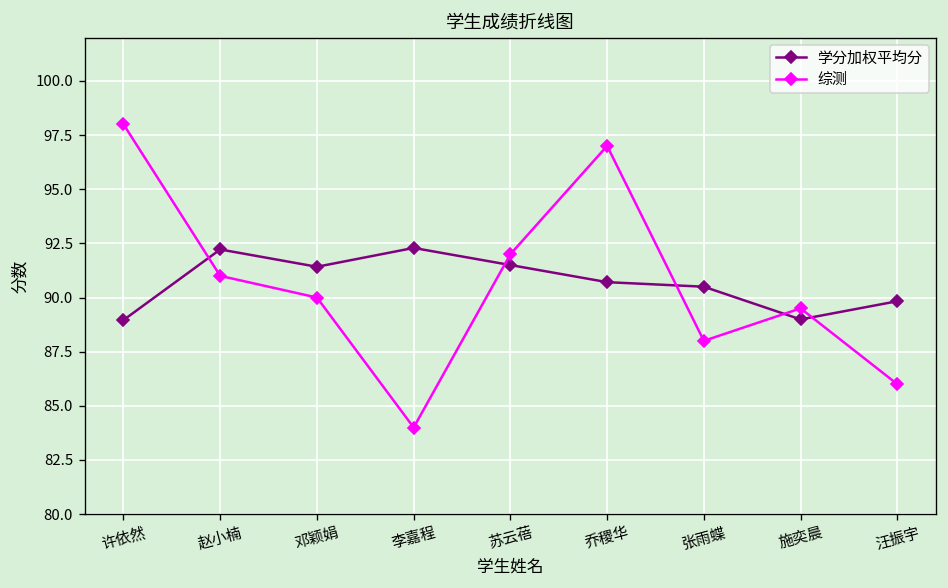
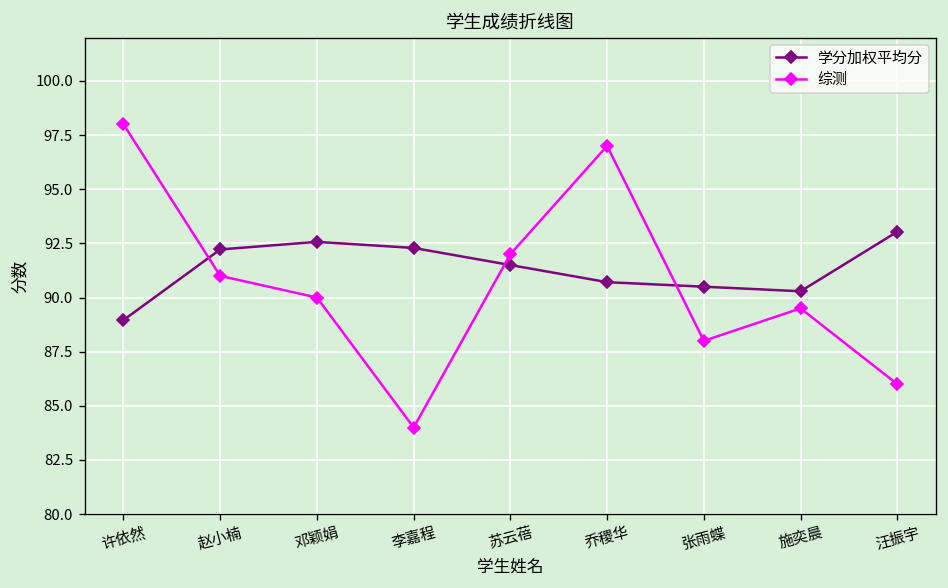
  {
    "学分加权平均分": {
      "许依然": 89.0,
      "赵小楠": 92.2,
-     "邓颖娟": 91.4,
+     "邓颖娟": 92.6,
      "李嘉程": 92.3,
      "苏云蓓": 91.5,
      "乔稷华": 90.7,
      "张雨蝶": 90.5,
-     "施奕晨": 89.0,
-     "汪振宇": 89.8
+     "施奕晨": 90.3,
+     "汪振宇": 93.0
    },
    "综测": {
      "许依然": 98.0,
      "赵小楠": 91.0,
      "邓颖娟": 90.0,
      "李嘉程": 84.0,
      "苏云蓓": 92.0,
      "乔稷华": 97.0,
      "张雨蝶": 88.0,
      "施奕晨": 89.5,
      "汪振宇": 86.0
    }
  }
